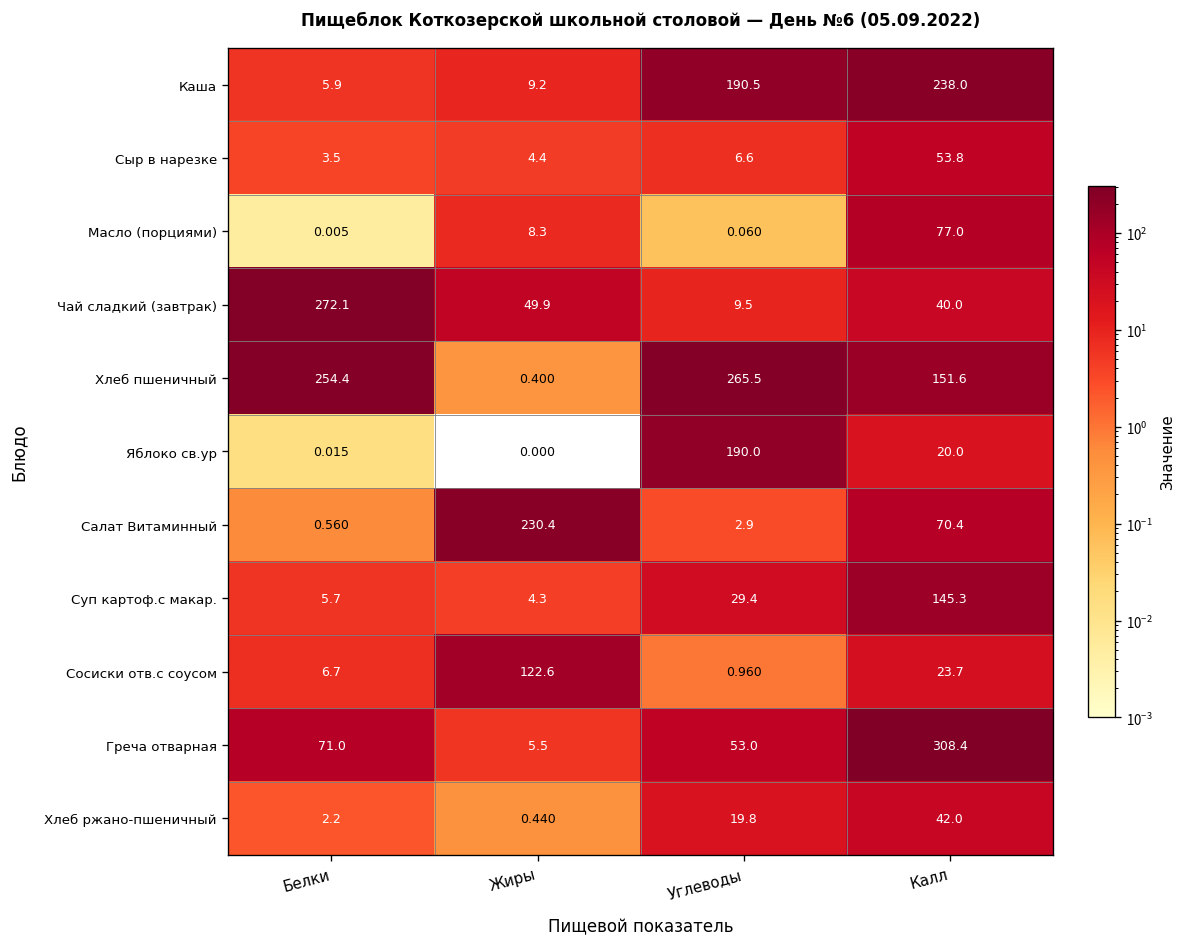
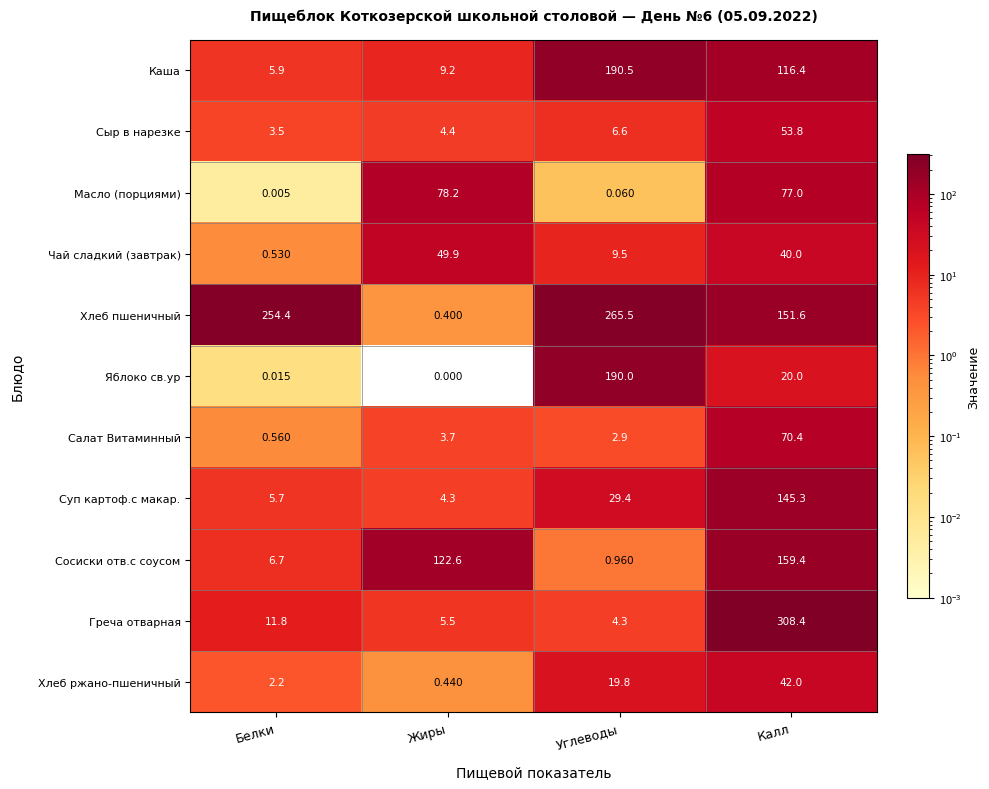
  {
    "Каша": {
      "Белки": 5.9,
      "Жиры": 9.2,
      "Углеводы": 190.5,
-     "Калл": 238.0
+     "Калл": 116.4
    },
    "Сыр в нарезке": {
      "Белки": 3.5,
      "Жиры": 4.4,
      "Углеводы": 6.6,
      "Калл": 53.8
    },
    "Масло (порциями)": {
      "Белки": 0.005,
-     "Жиры": 8.3,
+     "Жиры": 78.2,
      "Углеводы": 0.060,
      "Калл": 77.0
    },
    "Чай сладкий (завтрак)": {
-     "Белки": 272.1,
+     "Белки": 0.530,
      "Жиры": 49.9,
      "Углеводы": 9.5,
      "Калл": 40.0
    },
    "Хлеб пшеничный": {
      "Белки": 254.4,
      "Жиры": 0.400,
      "Углеводы": 265.5,
      "Калл": 151.6
    },
    "Яблоко св.ур": {
      "Белки": 0.015,
      "Жиры": 0.000,
      "Углеводы": 190.0,
      "Калл": 20.0
    },
    "Салат Витаминный": {
      "Белки": 0.560,
-     "Жиры": 230.4,
+     "Жиры": 3.7,
      "Углеводы": 2.9,
      "Калл": 70.4
    },
    "Суп картоф.с макар.": {
      "Белки": 5.7,
      "Жиры": 4.3,
      "Углеводы": 29.4,
      "Калл": 145.3
    },
    "Сосиски отв.с соусом": {
      "Белки": 6.7,
      "Жиры": 122.6,
      "Углеводы": 0.960,
-     "Калл": 23.7
+     "Калл": 159.4
    },
    "Греча отварная": {
-     "Белки": 71.0,
+     "Белки": 11.8,
      "Жиры": 5.5,
-     "Углеводы": 53.0,
+     "Углеводы": 4.3,
      "Калл": 308.4
    },
    "Хлеб ржано-пшеничный": {
      "Белки": 2.2,
      "Жиры": 0.440,
      "Углеводы": 19.8,
      "Калл": 42.0
    }
  }
